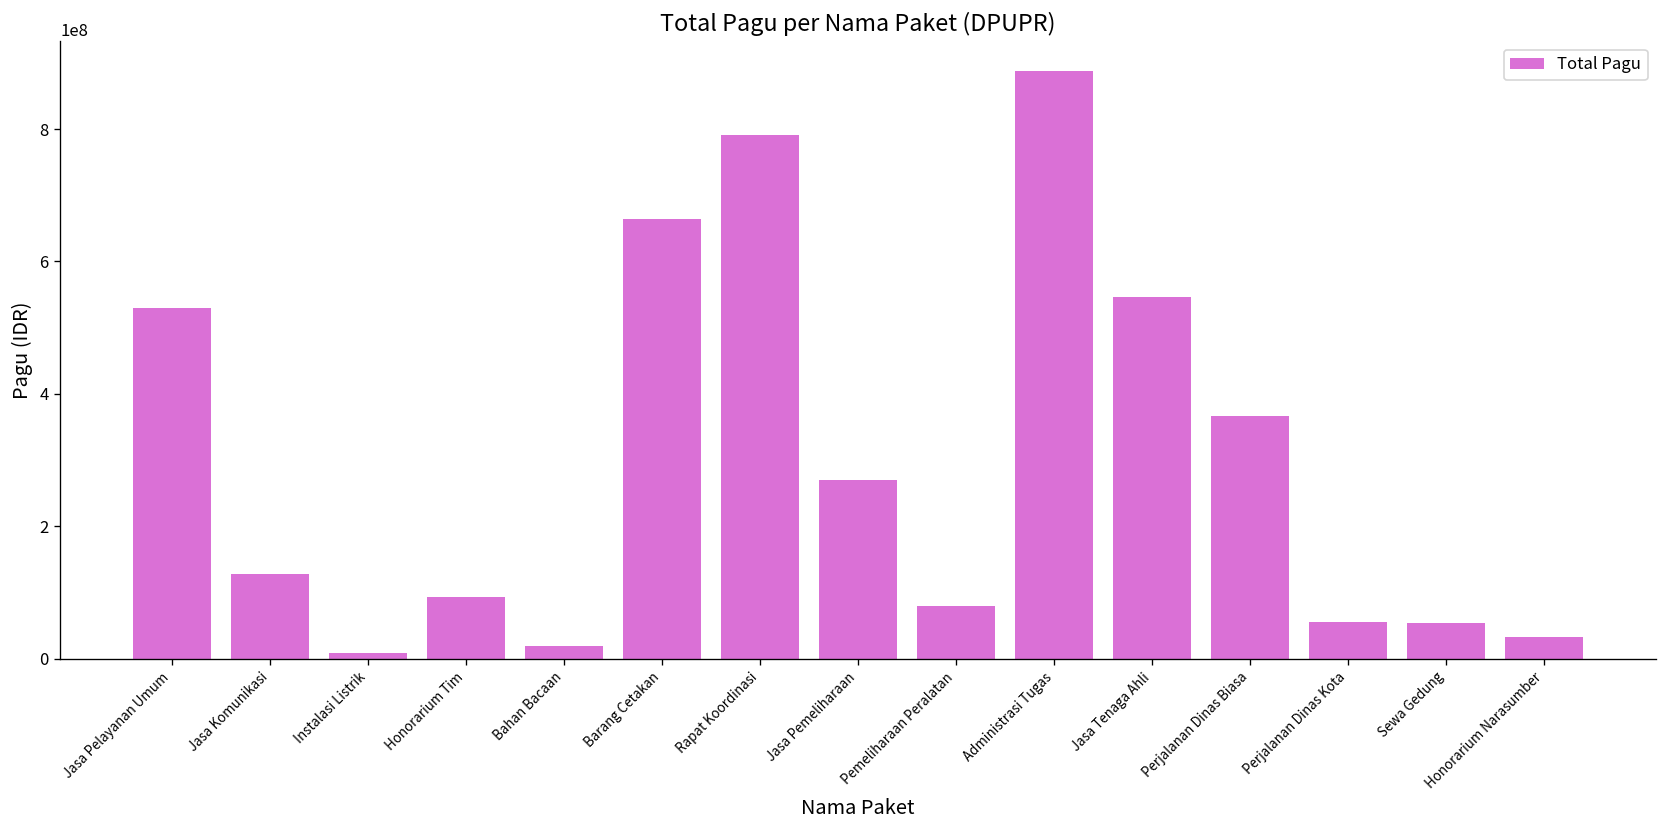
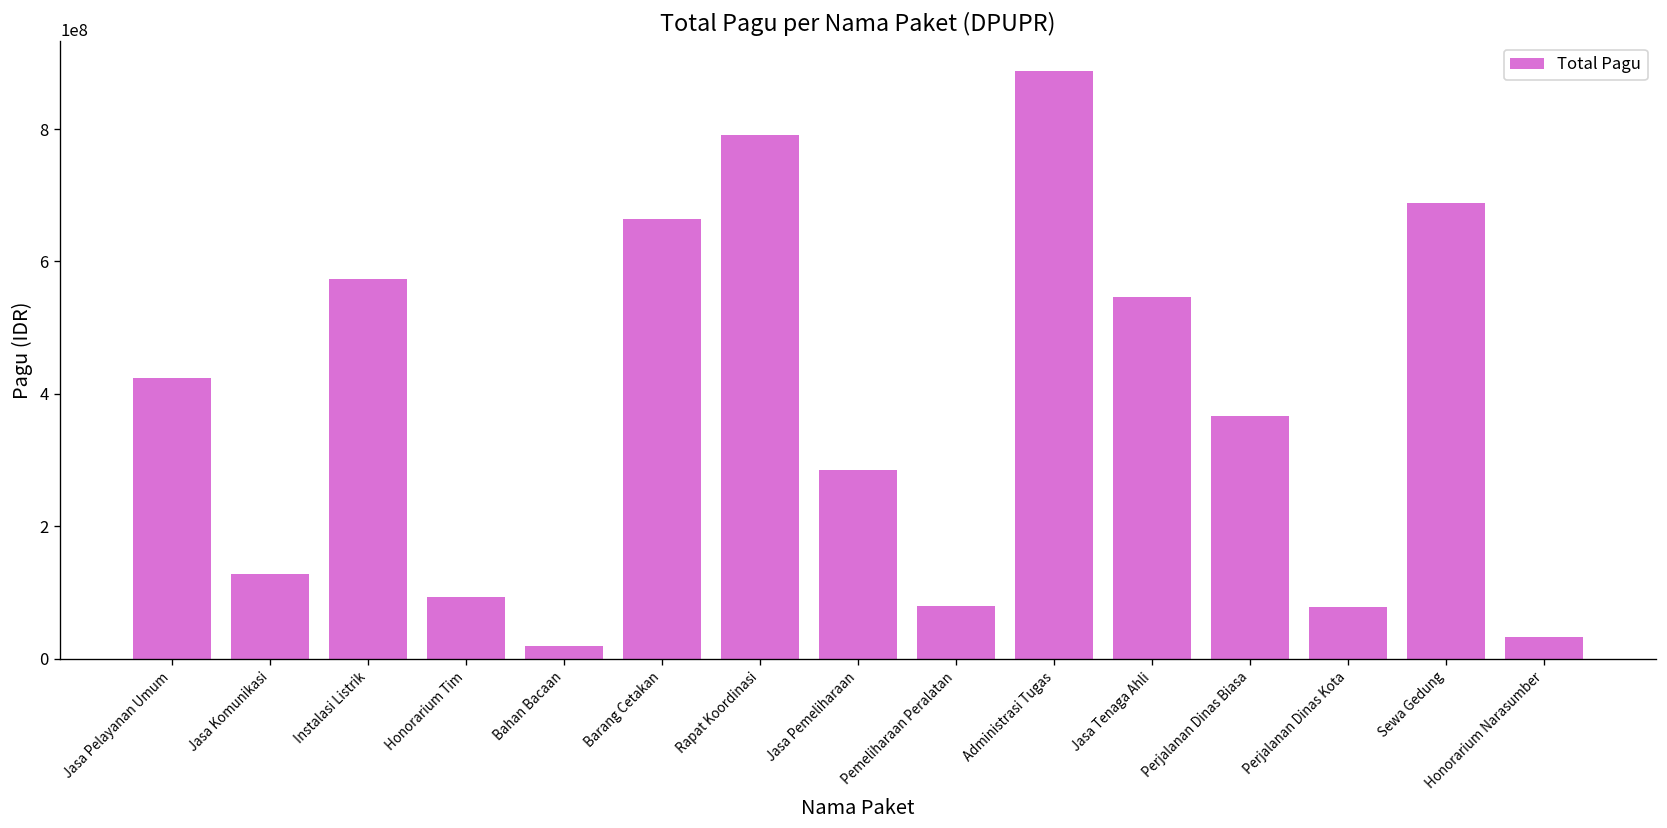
  {
-   "Jasa Pelayanan Umum": 530000000,
+   "Jasa Pelayanan Umum": 420000000,
    "Jasa Komunikasi": 130000000,
-   "Instalasi Listrik": 10000000,
+   "Instalasi Listrik": 570000000,
    "Honorarium Tim": 90000000,
    "Bahan Bacaan": 20000000,
    "Barang Cetakan": 660000000,
    "Rapat Koordinasi": 790000000,
-   "Jasa Pemeliharaan": 270000000,
+   "Jasa Pemeliharaan": 280000000,
    "Pemeliharaan Peralatan": 80000000,
    "Administrasi Tugas": 890000000,
    "Jasa Tenaga Ahli": 550000000,
    "Perjalanan Dinas Biasa": 370000000,
-   "Perjalanan Dinas Kota": 50000000,
-   "Sewa Gedung": 50000000,
+   "Perjalanan Dinas Kota": 80000000,
+   "Sewa Gedung": 690000000,
    "Honorarium Narasumber": 30000000
  }
